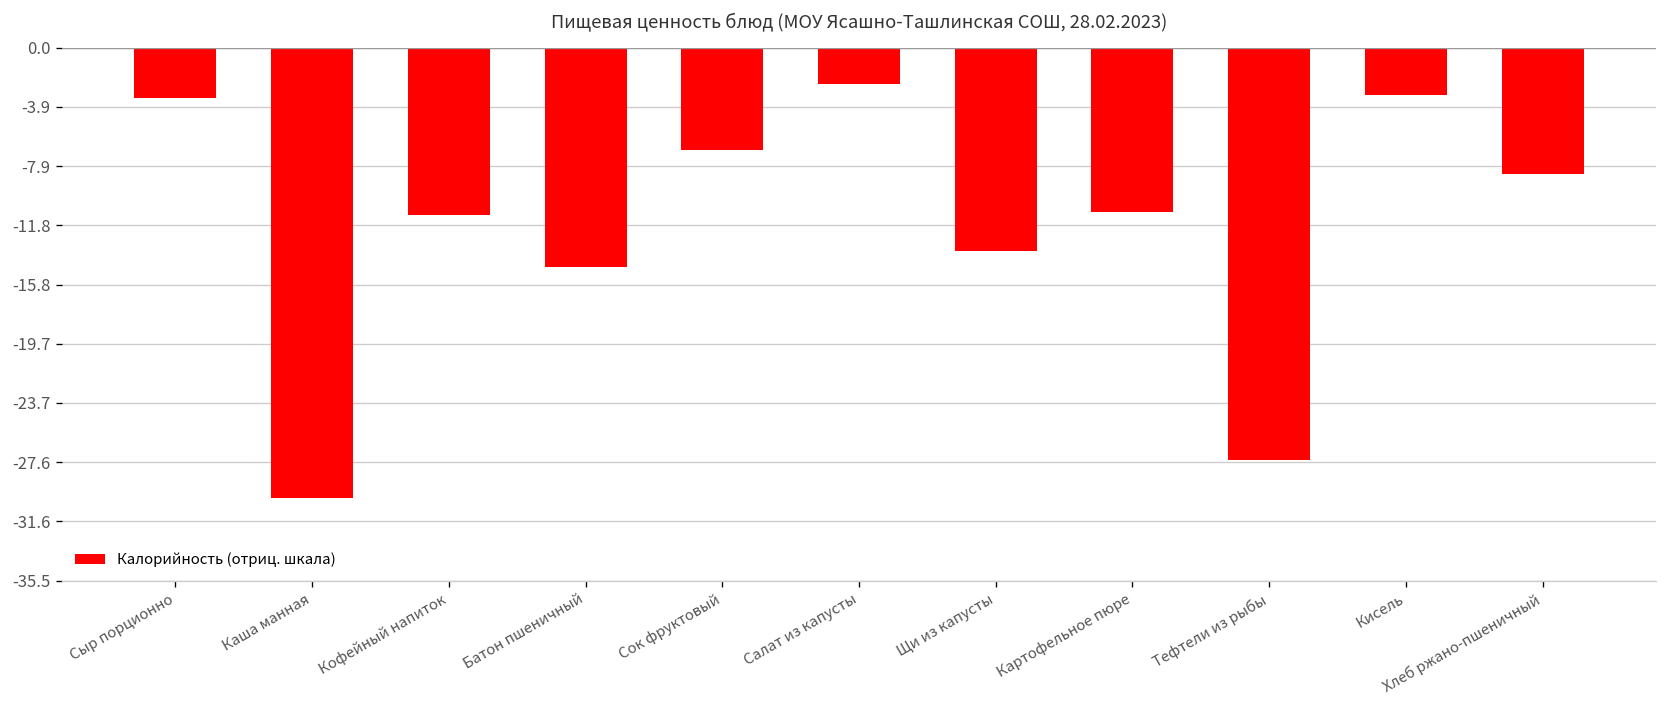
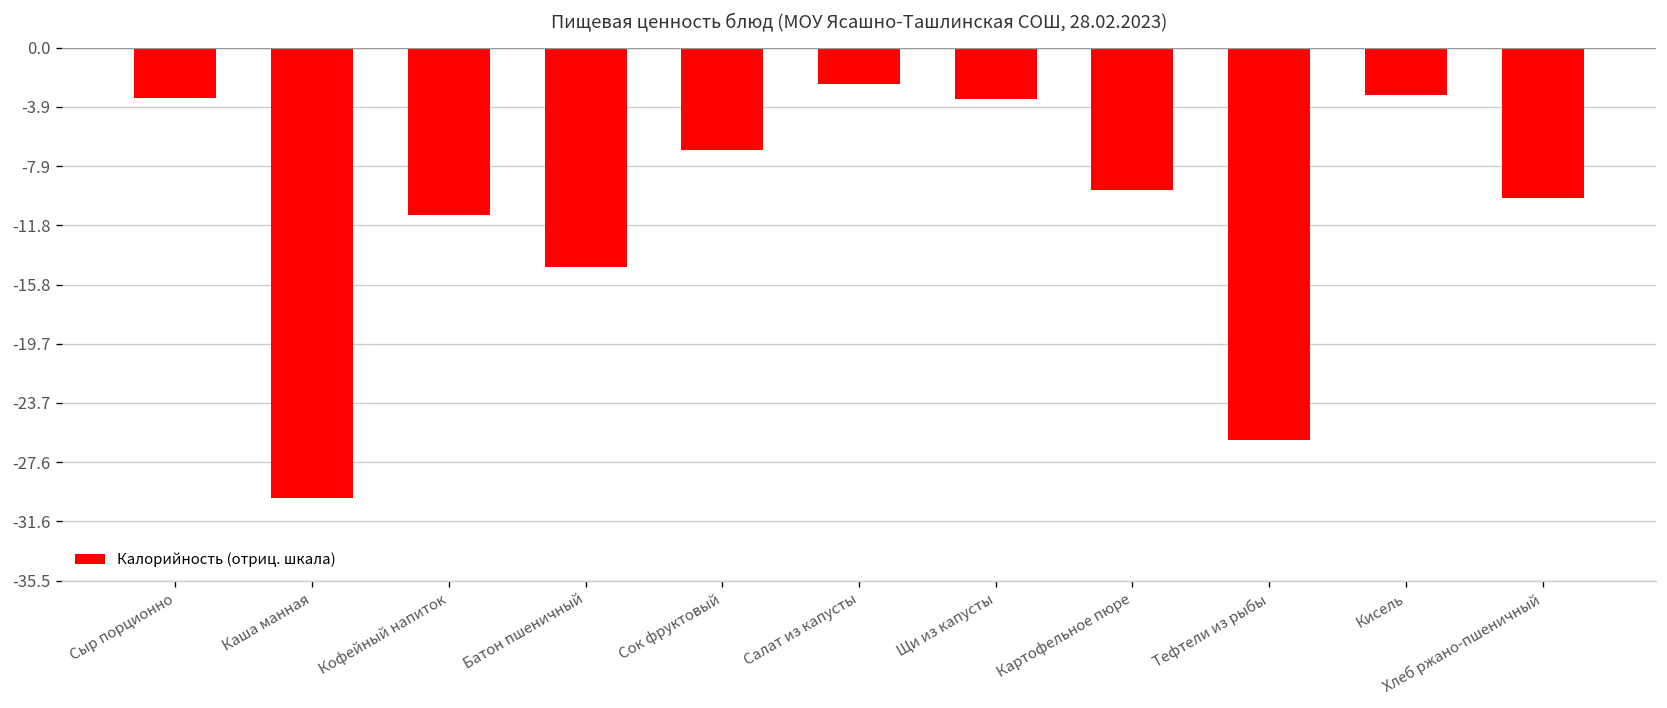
  {
    "Сыр порционно": -3.4,
    "Каша манная": -30.0,
    "Кофейный напиток": -11.1,
    "Батон пшеничный": -14.6,
    "Сок фруктовый": -6.8,
    "Салат из капусты": -2.4,
-   "Щи из капусты": -13.6,
-   "Картофельное пюре": -10.9,
-   "Тефтели из рыбы": -27.5,
+   "Щи из капусты": -3.5,
+   "Картофельное пюре": -9.5,
+   "Тефтели из рыбы": -26.1,
    "Кисель": -3.2,
-   "Хлеб ржано-пшеничный": -8.4
+   "Хлеб ржано-пшеничный": -10.0
  }
